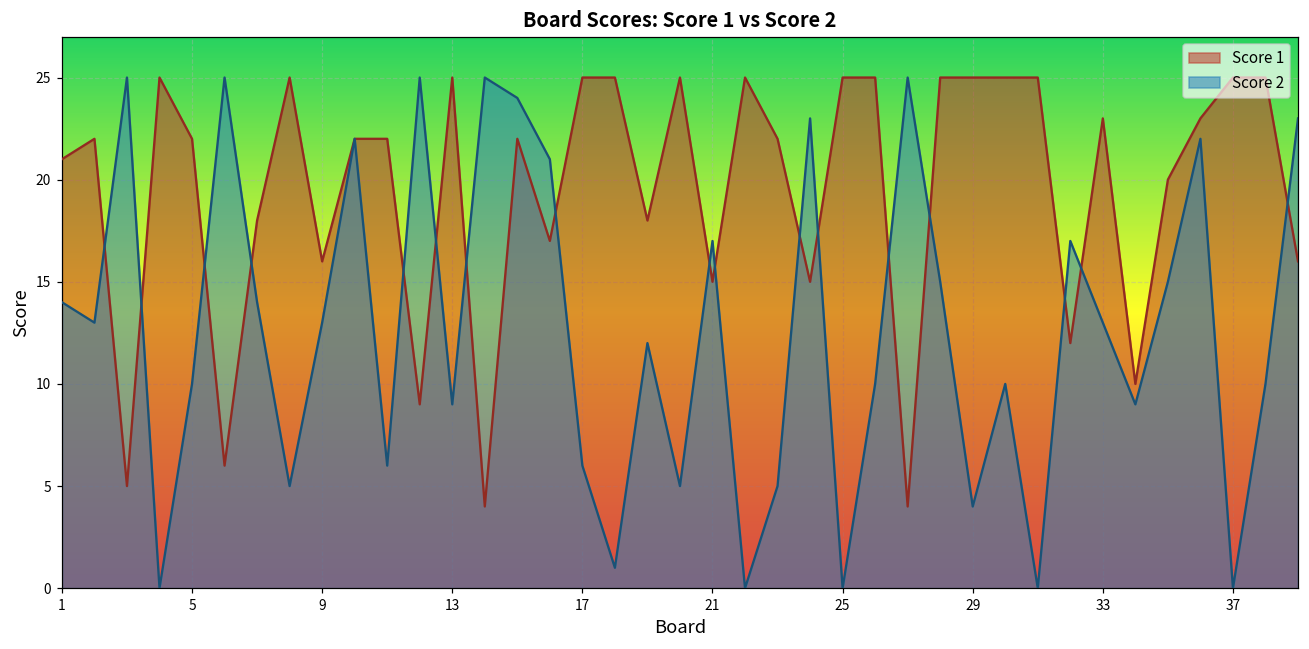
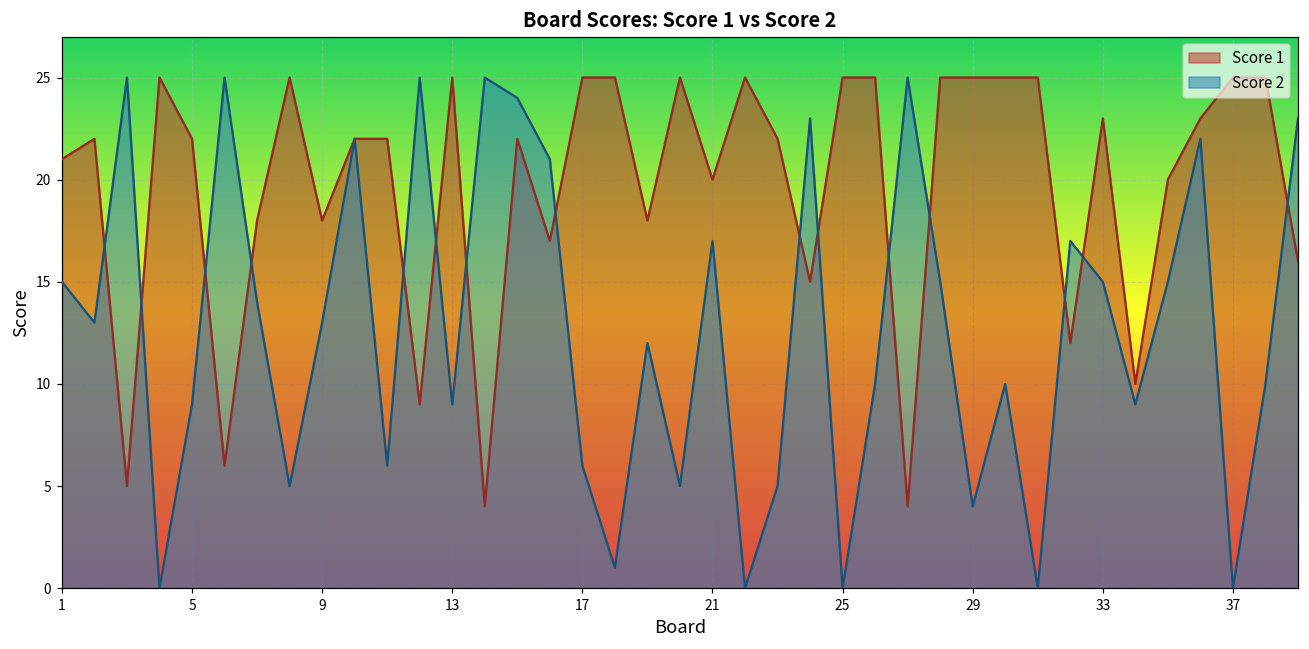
  {
    "Score 1": {
      "1": 21,
      "5": 22,
-     "9": 16,
+     "9": 18,
      "13": 25,
      "17": 25,
-     "21": 15,
+     "21": 20,
      "25": 25,
      "29": 25,
      "33": 23
    },
    "Score 2": {
-     "1": 14,
-     "5": 10,
+     "1": 15,
+     "5": 9,
      "9": 13,
      "13": 9,
      "17": 6,
      "21": 17,
      "25": 0,
      "29": 4,
-     "33": 13,
+     "33": 15,
      "37": 0
    }
  }
